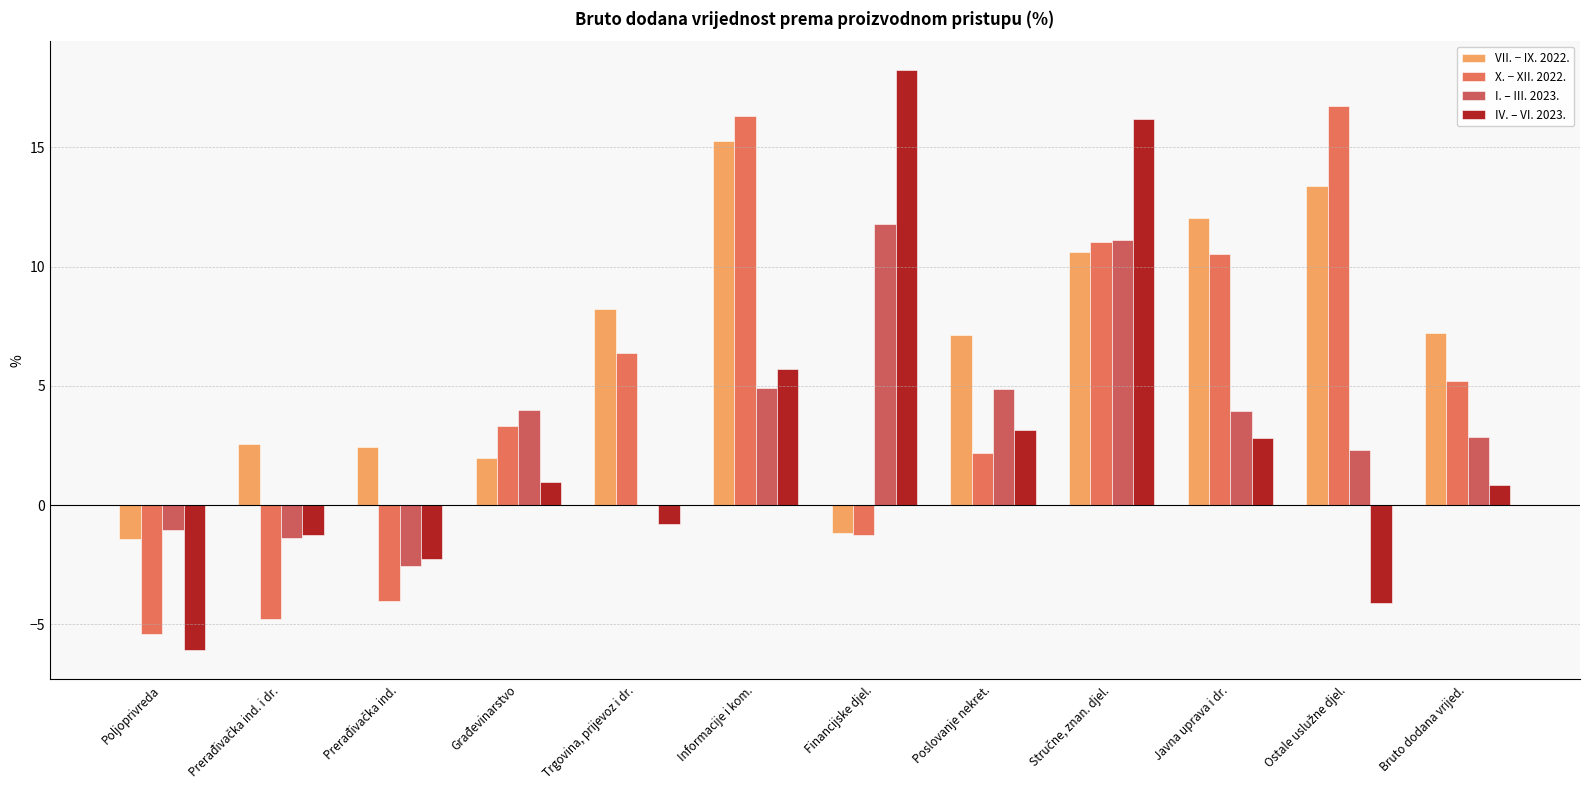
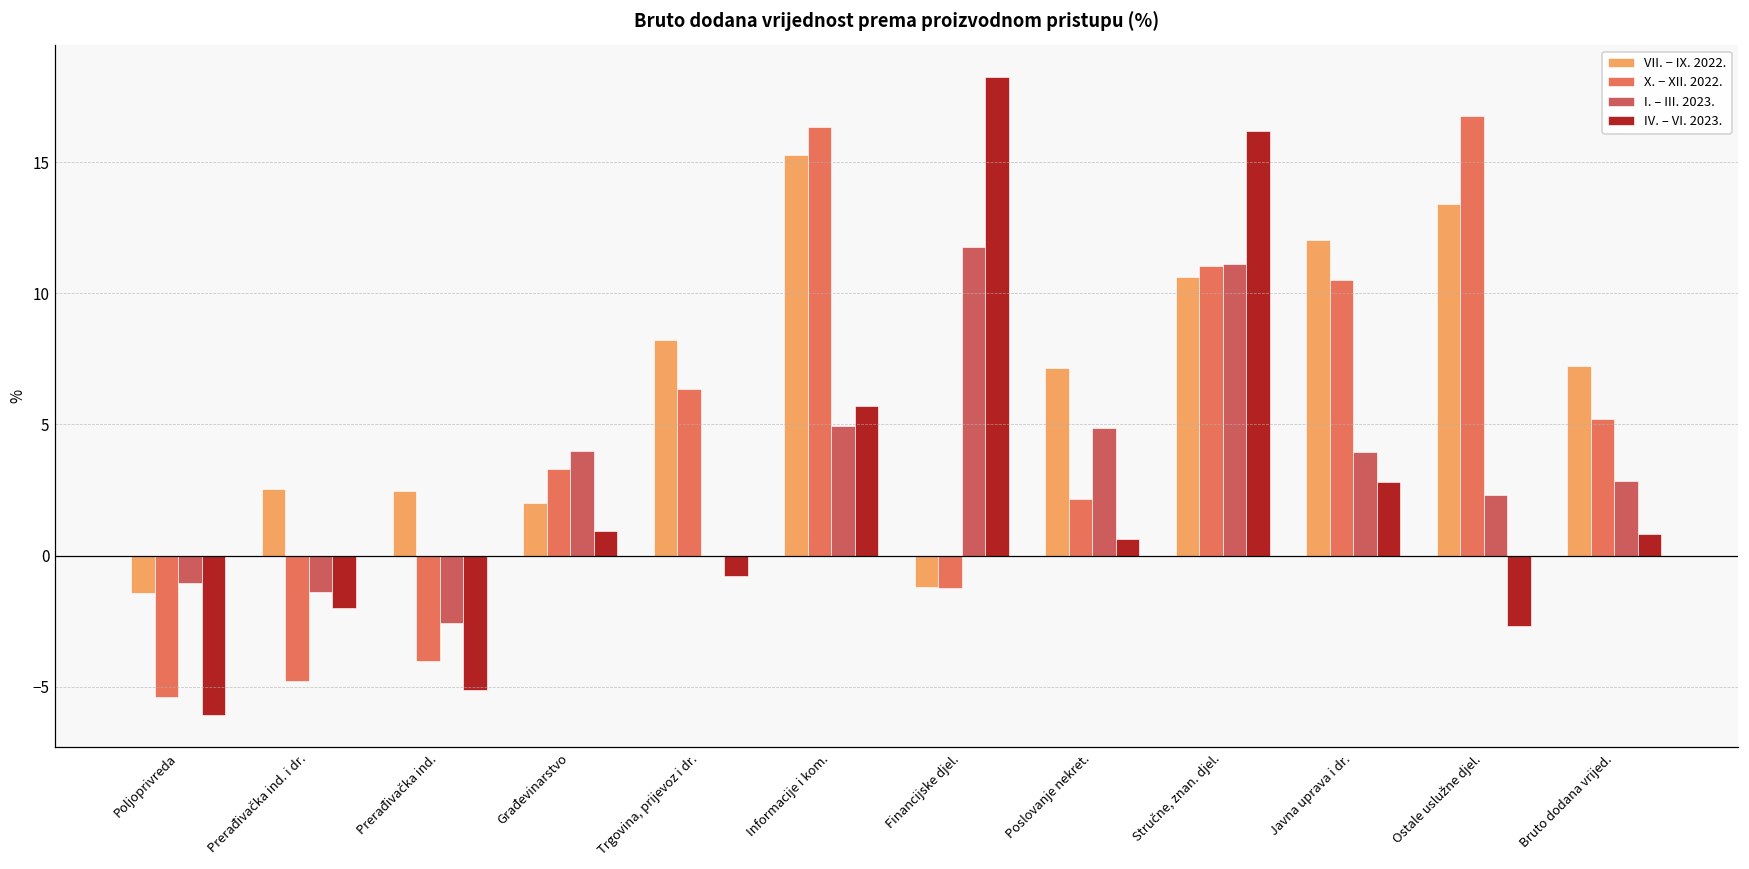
  {
    "IV. ‒ VI. 2023.": {
      "Poljoprivreda": -6.1,
-     "Prerađivačka ind. i dr.": -1.3,
-     "Prerađivačka ind.": -2.3,
+     "Prerađivačka ind. i dr.": -2.0,
+     "Prerađivačka ind.": -5.1,
      "Građevinarstvo": 0.9,
      "Trgovina, prijevoz i dr.": -0.8,
      "Informacije i kom.": 5.7,
      "Financijske djel.": 18.2,
-     "Poslovanje nekret.": 3.1,
+     "Poslovanje nekret.": 0.6,
      "Stručne, znan. djel.": 16.2,
      "Javna uprava i dr.": 2.8,
-     "Ostale uslužne djel.": -4.1,
+     "Ostale uslužne djel.": -2.7,
      "Bruto dodana vrijed.": 0.8
    }
  }
